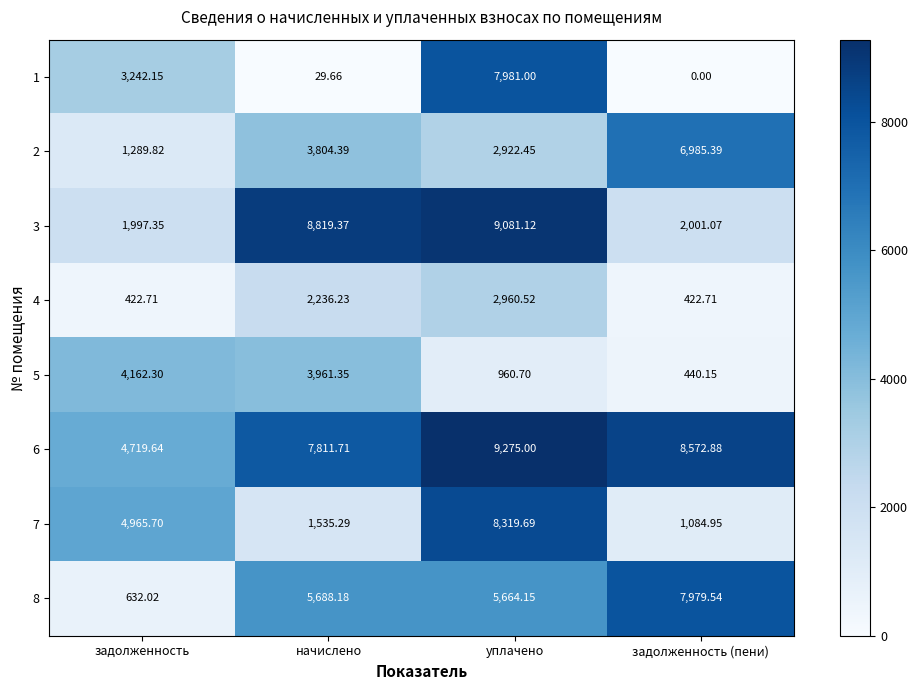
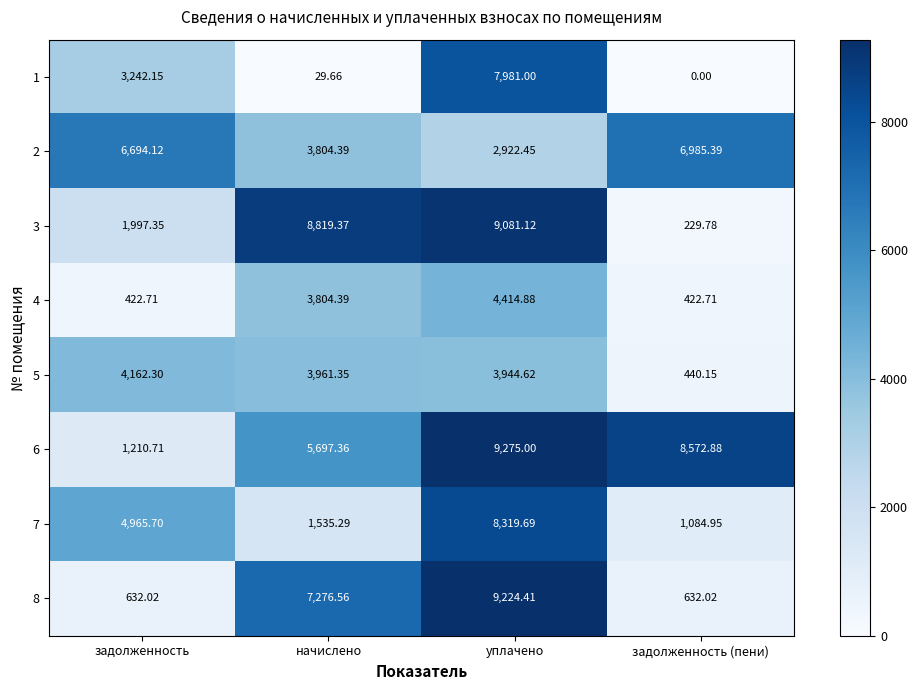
  {
    "1": {
      "задолженность": "3,242.15",
      "начислено": "29.66",
      "уплачено": "7,981.00",
      "задолженность (пени)": "0.00"
    },
    "2": {
-     "задолженность": "1,289.82",
+     "задолженность": "6,694.12",
      "начислено": "3,804.39",
      "уплачено": "2,922.45",
      "задолженность (пени)": "6,985.39"
    },
    "3": {
      "задолженность": "1,997.35",
      "начислено": "8,819.37",
      "уплачено": "9,081.12",
-     "задолженность (пени)": "2,001.07"
+     "задолженность (пени)": "229.78"
    },
    "4": {
      "задолженность": "422.71",
-     "начислено": "2,236.23",
-     "уплачено": "2,960.52",
+     "начислено": "3,804.39",
+     "уплачено": "4,414.88",
      "задолженность (пени)": "422.71"
    },
    "5": {
      "задолженность": "4,162.30",
      "начислено": "3,961.35",
-     "уплачено": "960.70",
+     "уплачено": "3,944.62",
      "задолженность (пени)": "440.15"
    },
    "6": {
-     "задолженность": "4,719.64",
-     "начислено": "7,811.71",
+     "задолженность": "1,210.71",
+     "начислено": "5,697.36",
      "уплачено": "9,275.00",
      "задолженность (пени)": "8,572.88"
    },
    "7": {
      "задолженность": "4,965.70",
      "начислено": "1,535.29",
      "уплачено": "8,319.69",
      "задолженность (пени)": "1,084.95"
    },
    "8": {
      "задолженность": "632.02",
-     "начислено": "5,688.18",
-     "уплачено": "5,664.15",
-     "задолженность (пени)": "7,979.54"
+     "начислено": "7,276.56",
+     "уплачено": "9,224.41",
+     "задолженность (пени)": "632.02"
    }
  }
